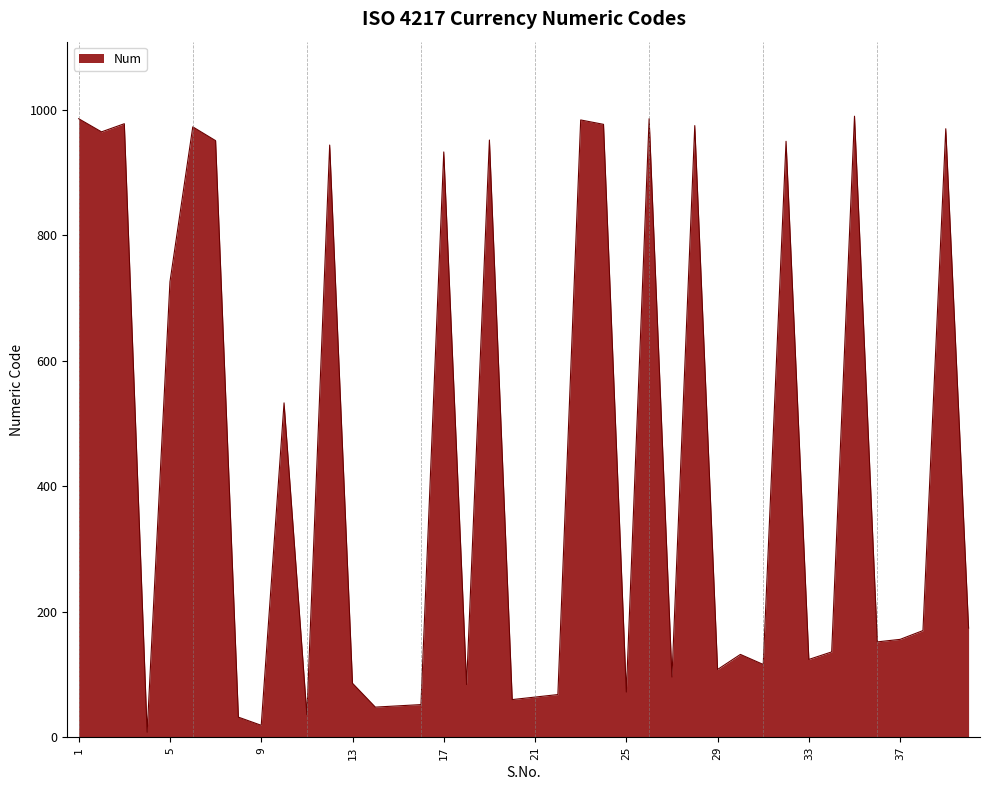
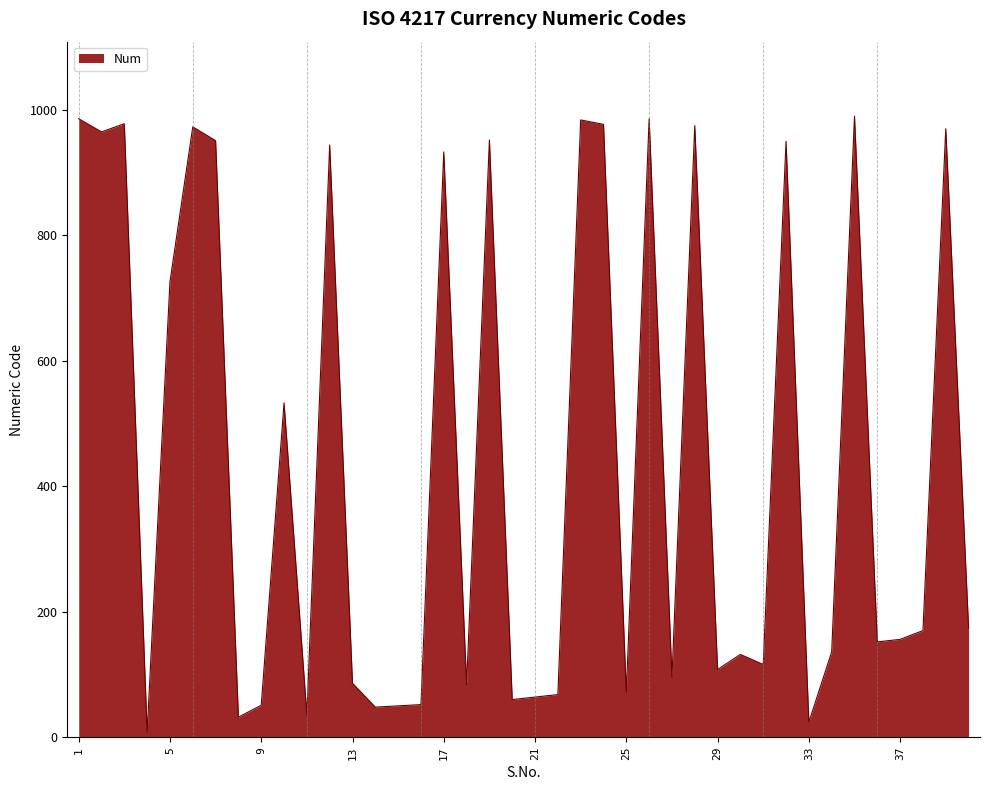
  {
    "1": 990,
    "5": 730,
-   "9": 20,
+   "9": 50,
    "13": 90,
    "17": 930,
    "21": 60,
    "25": 70,
    "29": 110,
-   "33": 120,
+   "33": 20,
    "37": 160
  }
